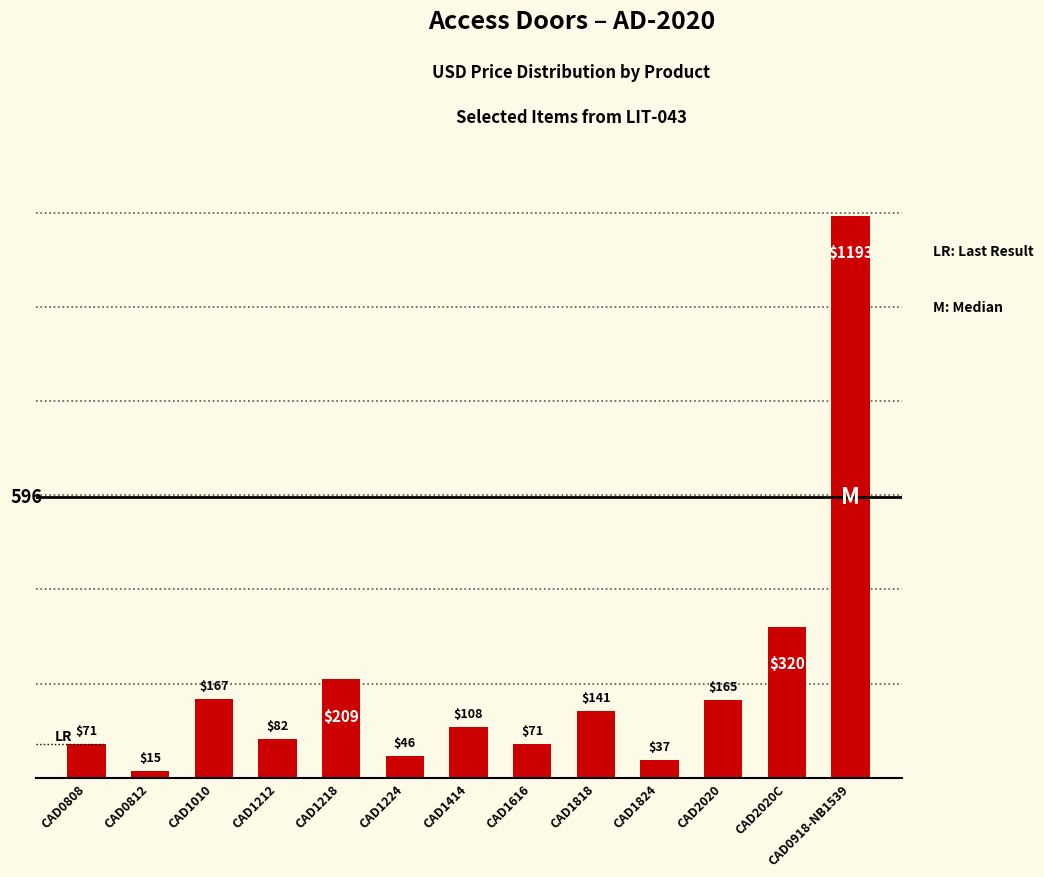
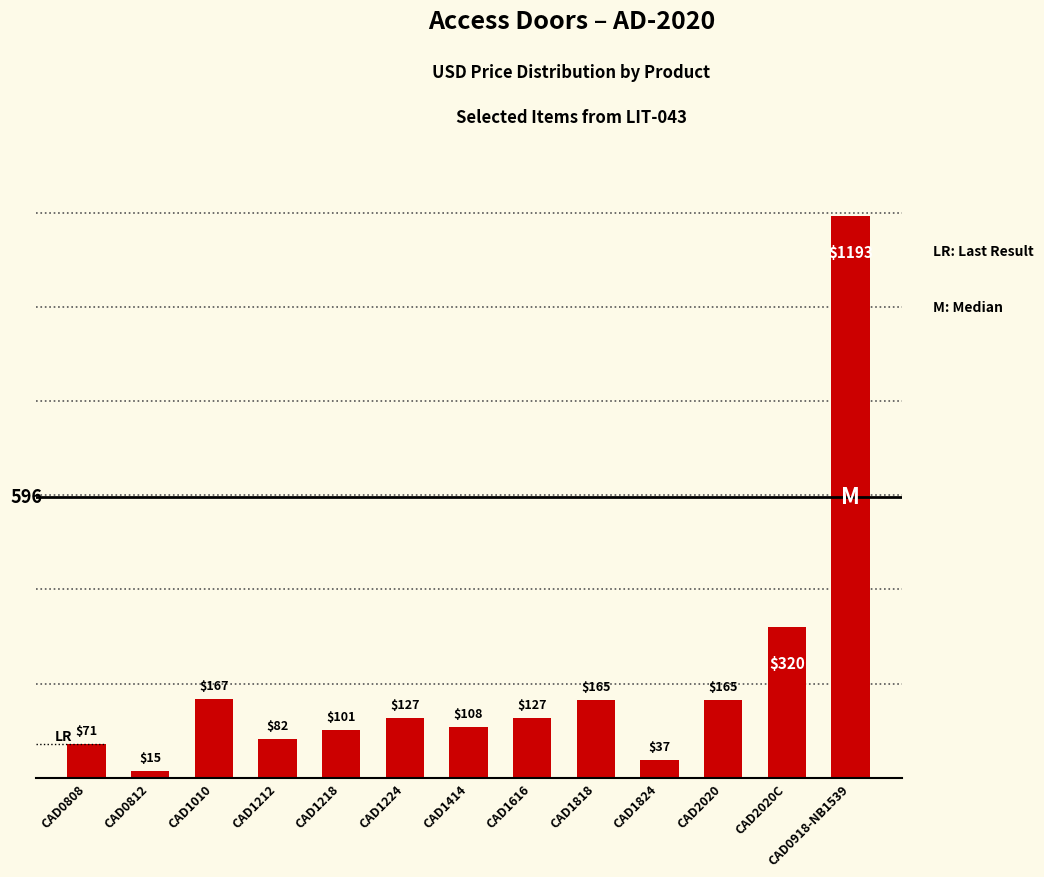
  {
    "CAD0808": "$71",
    "CAD0812": "$15",
    "CAD1010": "$167",
    "CAD1212": "$82",
-   "CAD1218": "$209",
-   "CAD1224": "$46",
+   "CAD1218": "$101",
+   "CAD1224": "$127",
    "CAD1414": "$108",
-   "CAD1616": "$71",
-   "CAD1818": "$141",
+   "CAD1616": "$127",
+   "CAD1818": "$165",
    "CAD1824": "$37",
    "CAD2020": "$165",
    "CAD2020C": "$320",
    "CAD0918-NB1539": "$1193"
  }
